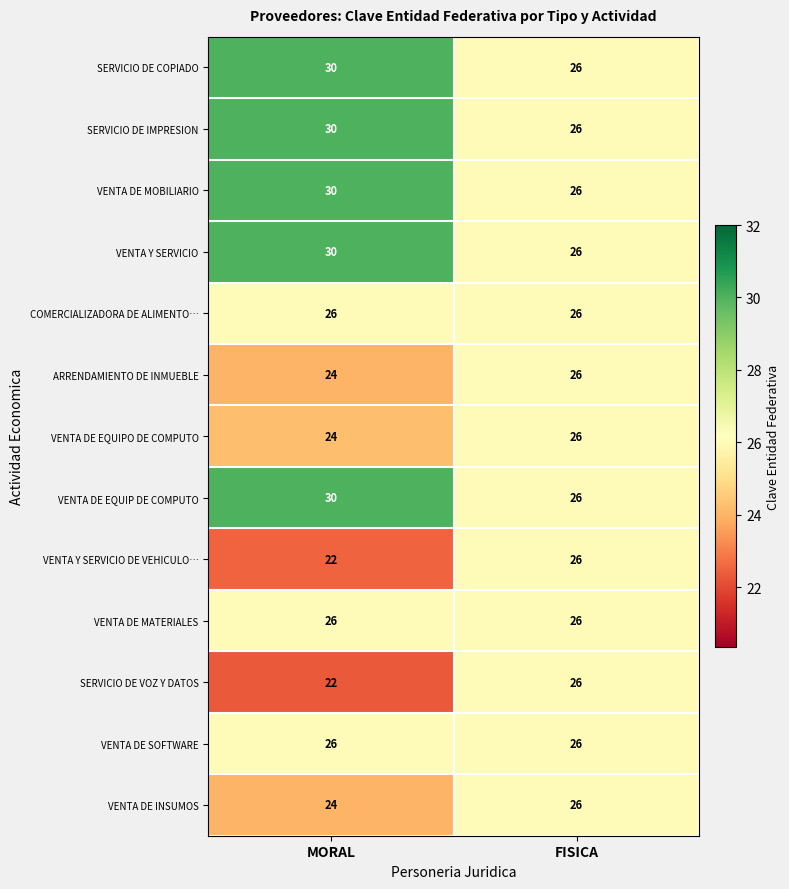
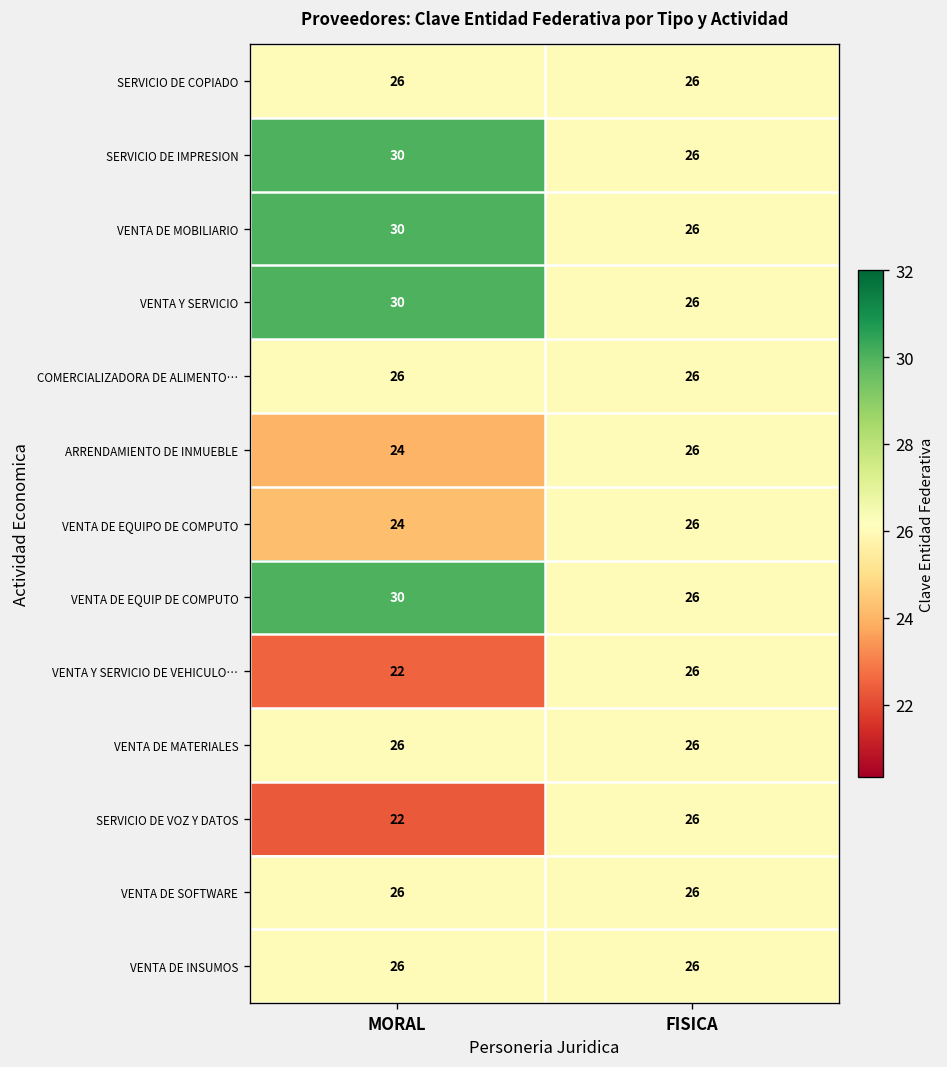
  {
    "SERVICIO DE COPIADO": {
-     "MORAL": 30,
+     "MORAL": 26,
      "FISICA": 26
    },
    "SERVICIO DE IMPRESION": {
      "MORAL": 30,
      "FISICA": 26
    },
    "VENTA DE MOBILIARIO": {
      "MORAL": 30,
      "FISICA": 26
    },
    "VENTA Y SERVICIO": {
      "MORAL": 30,
      "FISICA": 26
    },
    "COMERCIALIZADORA DE ALIMENTO…": {
      "MORAL": 26,
      "FISICA": 26
    },
    "ARRENDAMIENTO DE INMUEBLE": {
      "MORAL": 24,
      "FISICA": 26
    },
    "VENTA DE EQUIPO DE COMPUTO": {
      "MORAL": 24,
      "FISICA": 26
    },
    "VENTA DE EQUIP DE COMPUTO": {
      "MORAL": 30,
      "FISICA": 26
    },
    "VENTA Y SERVICIO DE VEHICULO…": {
      "MORAL": 22,
      "FISICA": 26
    },
    "VENTA DE MATERIALES": {
      "MORAL": 26,
      "FISICA": 26
    },
    "SERVICIO DE VOZ Y DATOS": {
      "MORAL": 22,
      "FISICA": 26
    },
    "VENTA DE SOFTWARE": {
      "MORAL": 26,
      "FISICA": 26
    },
    "VENTA DE INSUMOS": {
-     "MORAL": 24,
+     "MORAL": 26,
      "FISICA": 26
    }
  }
